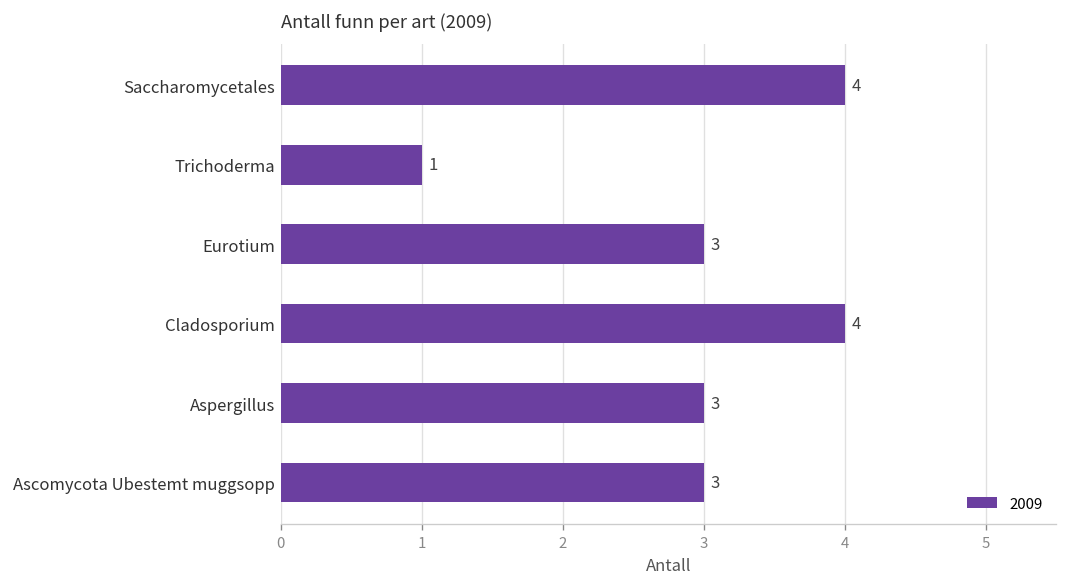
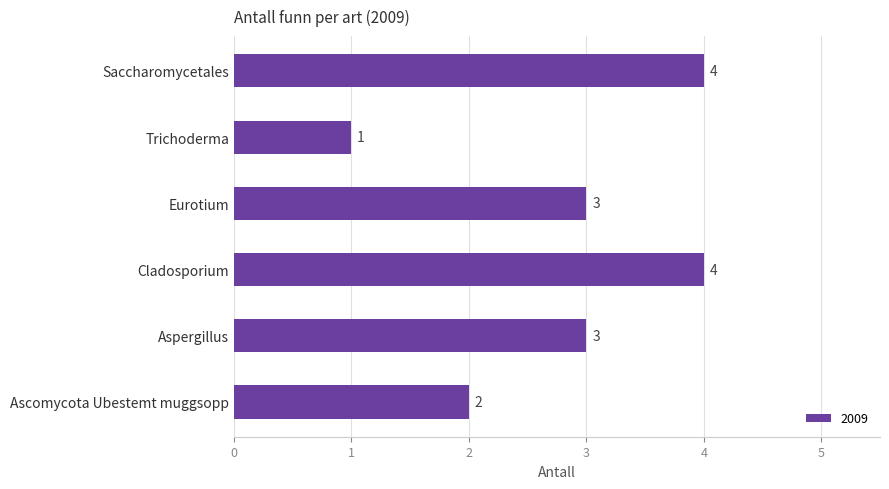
  {
    "Saccharomycetales": 4,
    "Trichoderma": 1,
    "Eurotium": 3,
    "Cladosporium": 4,
    "Aspergillus": 3,
-   "Ascomycota Ubestemt muggsopp": 3
+   "Ascomycota Ubestemt muggsopp": 2
  }
